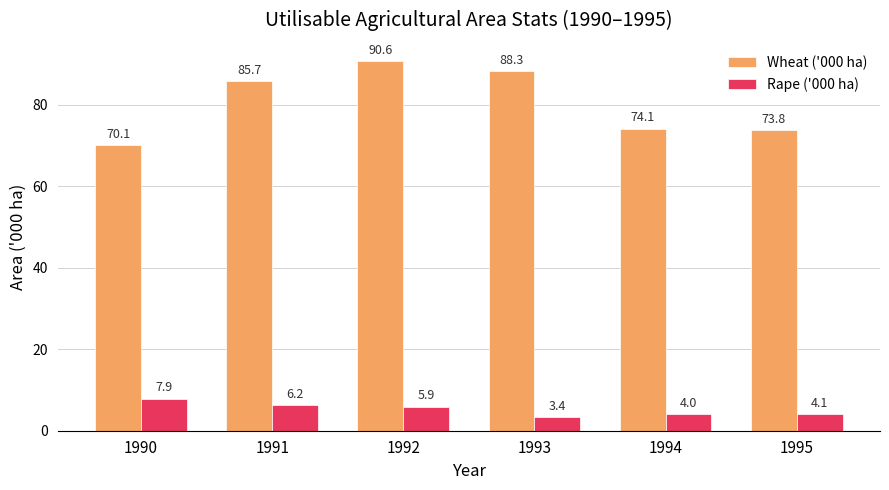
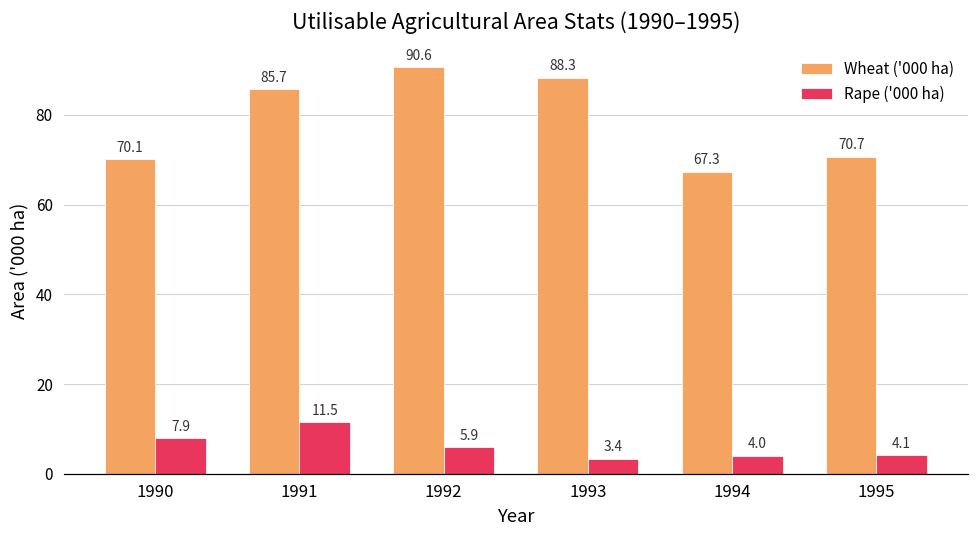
  {
    "Wheat ('000 ha)": {
      "1990": 70.1,
      "1991": 85.7,
      "1992": 90.6,
      "1993": 88.3,
-     "1994": 74.1,
-     "1995": 73.8
+     "1994": 67.3,
+     "1995": 70.7
    },
    "Rape ('000 ha)": {
      "1990": 7.9,
-     "1991": 6.2,
+     "1991": 11.5,
      "1992": 5.9,
      "1993": 3.4,
      "1994": 4.0,
      "1995": 4.1
    }
  }
